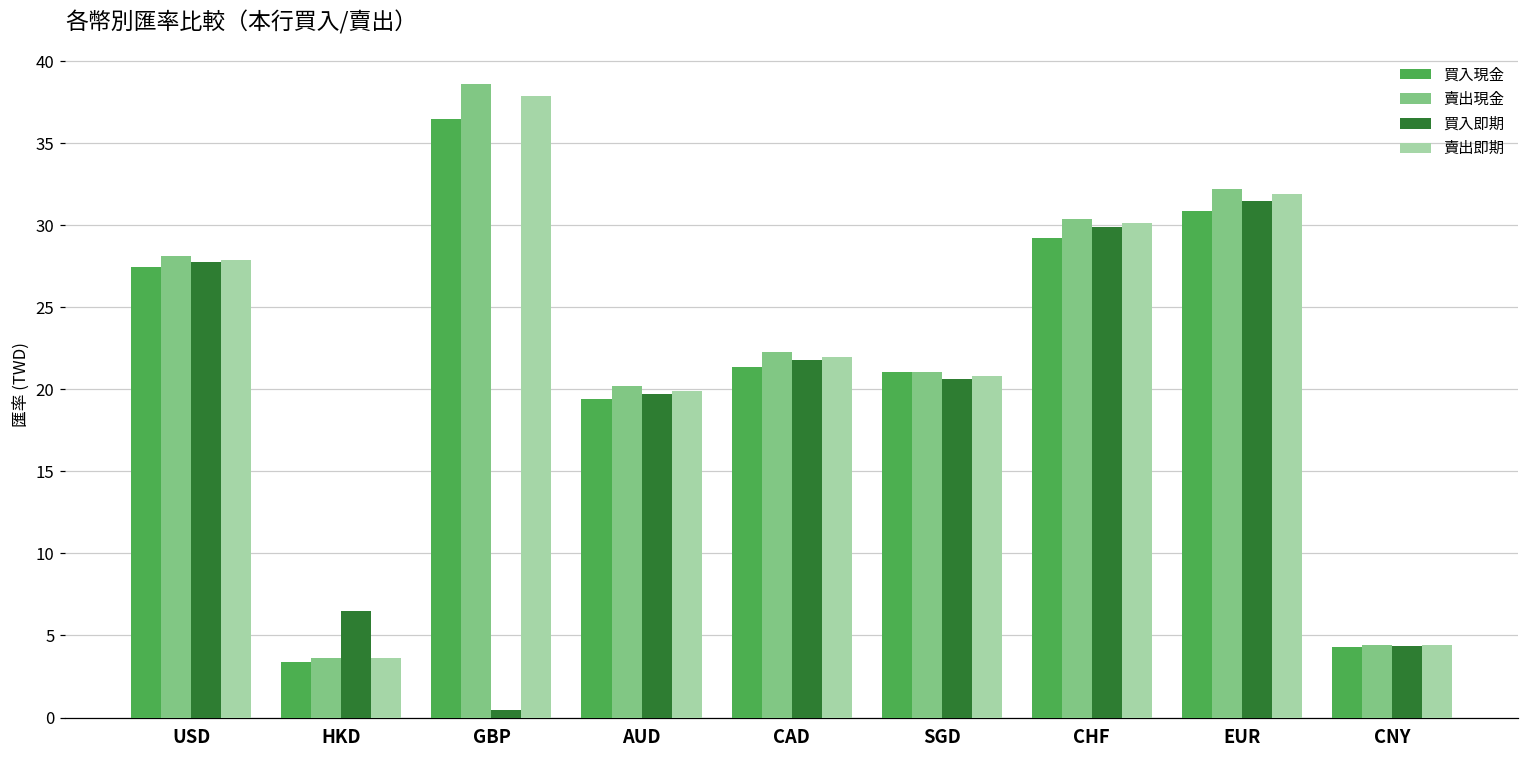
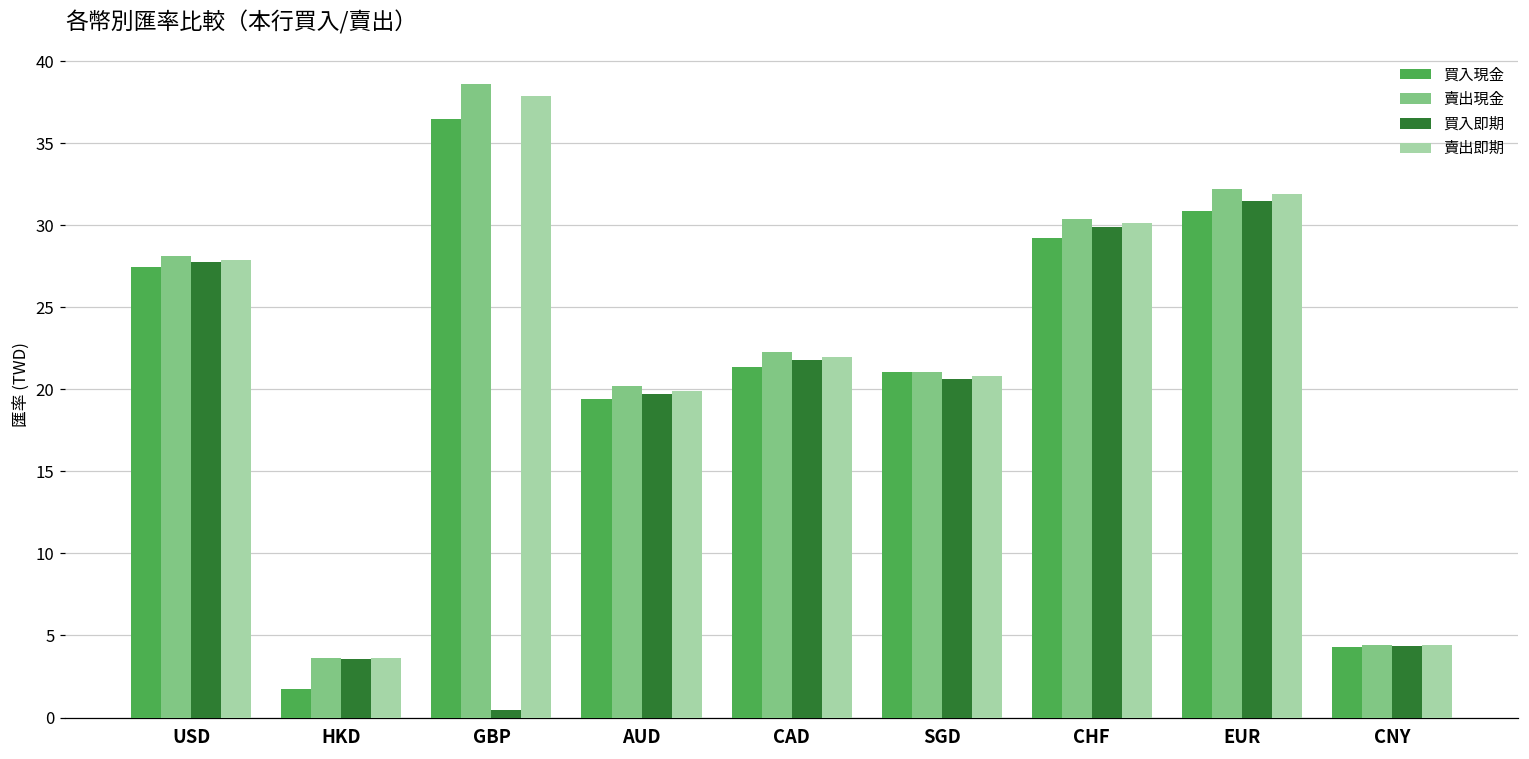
  {
    "買入現金": {
      "USD": 27.4,
-     "HKD": 3.4,
+     "HKD": 1.7,
      "GBP": 36.5,
      "AUD": 19.4,
      "CAD": 21.4,
      "SGD": 21.0,
      "CHF": 29.2,
      "EUR": 30.9,
      "CNY": 4.3
    },
    "買入即期": {
      "USD": 27.8,
-     "HKD": 6.5,
+     "HKD": 3.5,
      "GBP": 0.4,
      "AUD": 19.7,
      "CAD": 21.8,
      "SGD": 20.6,
      "CHF": 29.9,
      "EUR": 31.5,
      "CNY": 4.4
    }
  }
